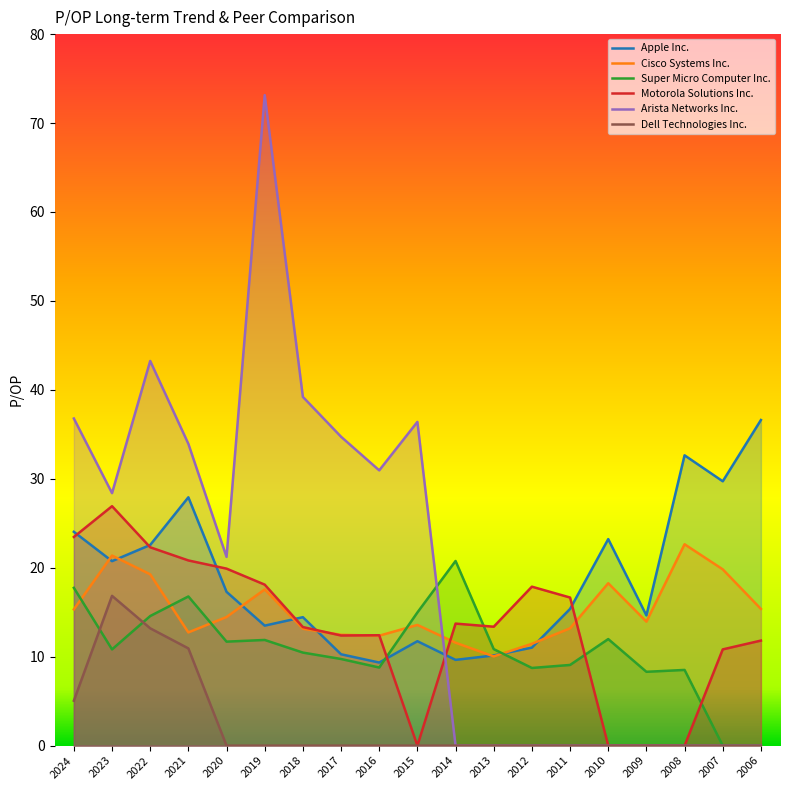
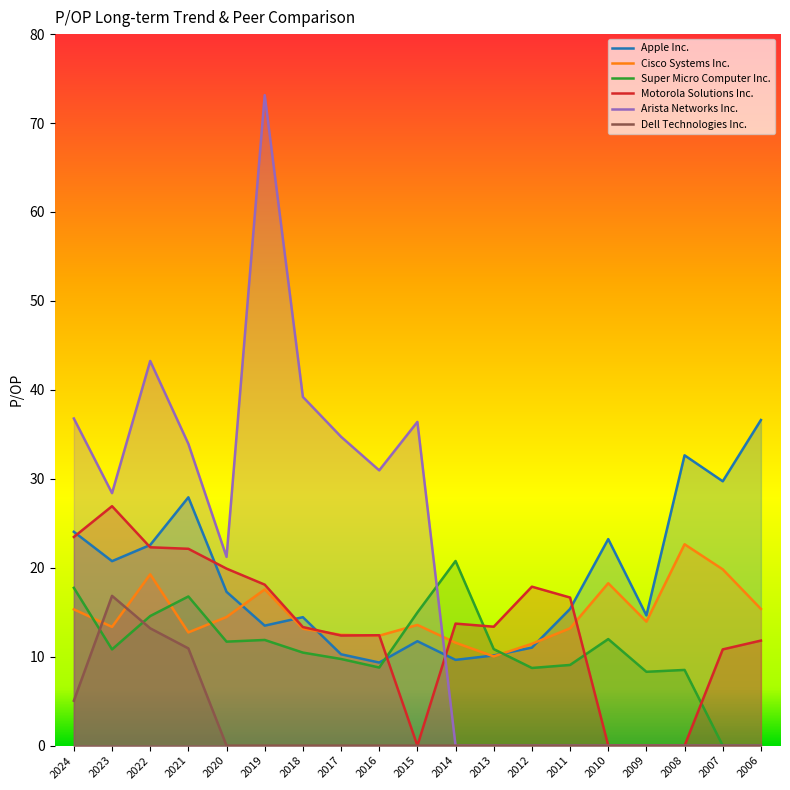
  {
    "Apple Inc.": {
      "2024": 24,
      "2023": 21,
      "2021": 28,
      "2020": 17,
      "2019": 13,
      "2018": 14,
      "2017": 10,
      "2016": 9,
      "2015": 12,
      "2014": 10,
      "2012": 11,
      "2011": 15,
      "2010": 23,
      "2009": 15,
      "2008": 33,
      "2007": 30,
      "2006": 37
    },
    "Cisco Systems Inc.": {
      "2024": 15,
-     "2023": 21,
+     "2023": 13,
      "2022": 19,
      "2021": 13,
      "2020": 14,
      "2019": 18,
      "2015": 14,
      "2014": 12,
      "2012": 11,
      "2011": 13,
      "2010": 18,
      "2009": 14,
      "2008": 23,
      "2007": 20,
      "2006": 15
    },
    "Super Micro Computer Inc.": {
      "2024": 18,
      "2023": 11,
      "2022": 15,
      "2021": 17,
      "2020": 12,
      "2019": 12,
      "2018": 10,
      "2017": 10,
      "2016": 9,
      "2015": 15,
      "2014": 21,
      "2013": 11,
      "2012": 9,
      "2011": 9,
      "2010": 12,
      "2009": 8,
      "2008": 9
    },
    "Motorola Solutions Inc.": {
      "2024": 23,
      "2023": 27,
-     "2021": 21,
+     "2021": 22,
      "2020": 20,
      "2019": 18,
      "2014": 14,
      "2013": 13,
      "2012": 18,
      "2011": 17,
      "2007": 11,
      "2006": 12
    },
    "Arista Networks Inc.": {
      "2024": 37,
      "2023": 28,
      "2022": 43,
      "2021": 34,
      "2020": 21,
      "2019": 73,
      "2018": 39,
      "2017": 35,
      "2016": 31,
      "2015": 36
    },
    "Dell Technologies Inc.": {
      "2024": 5,
      "2023": 17,
      "2022": 13,
      "2021": 11,
      "2020": 0,
      "2019": 0,
      "2018": 0,
      "2017": 0,
      "2016": 0
    }
  }
